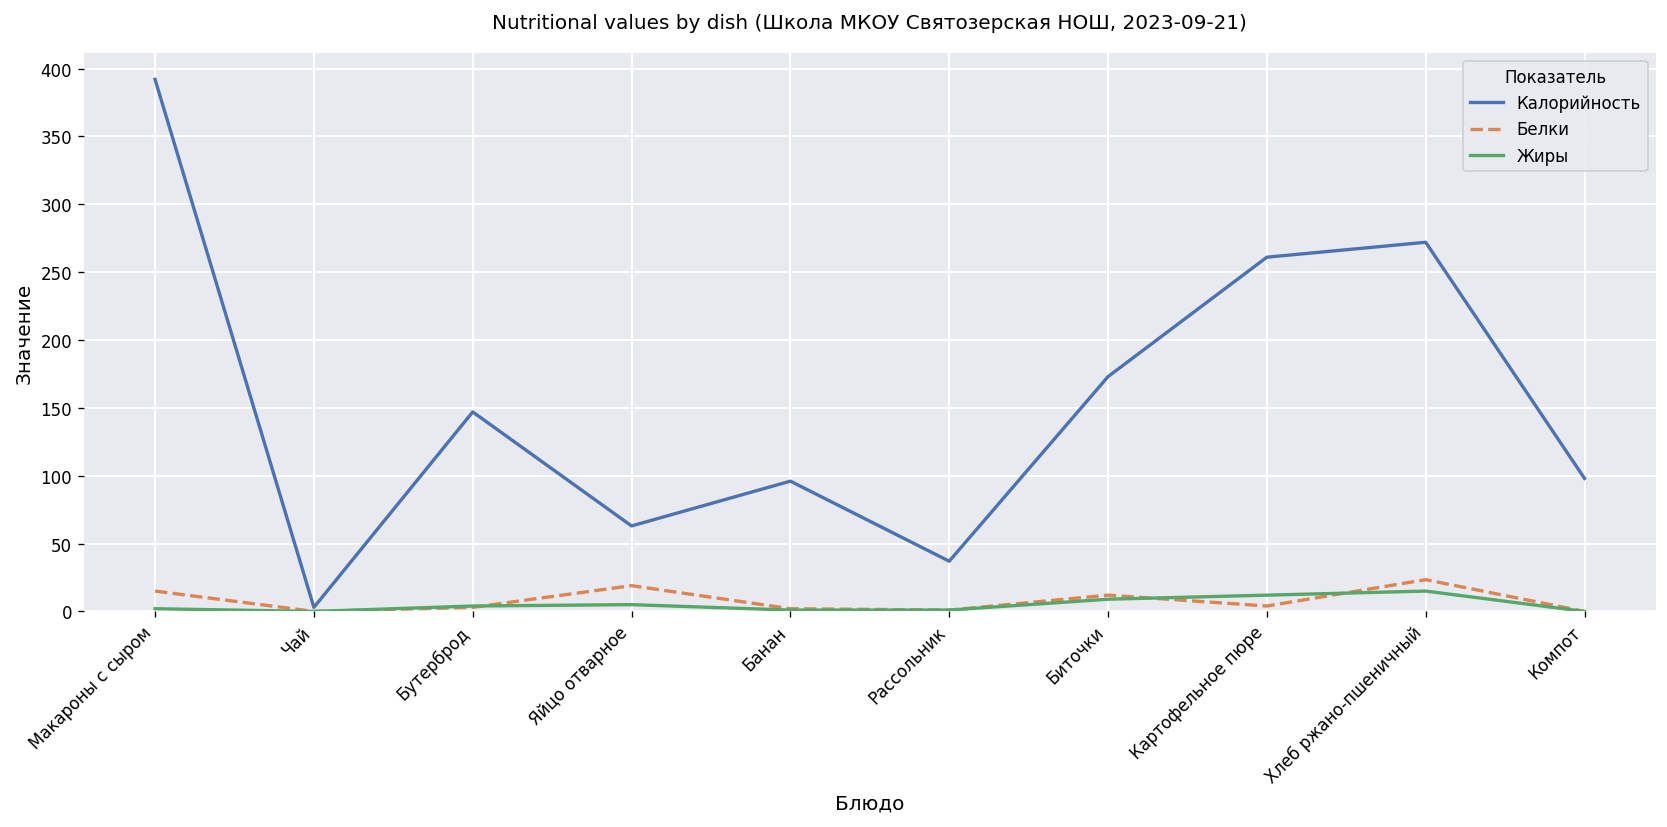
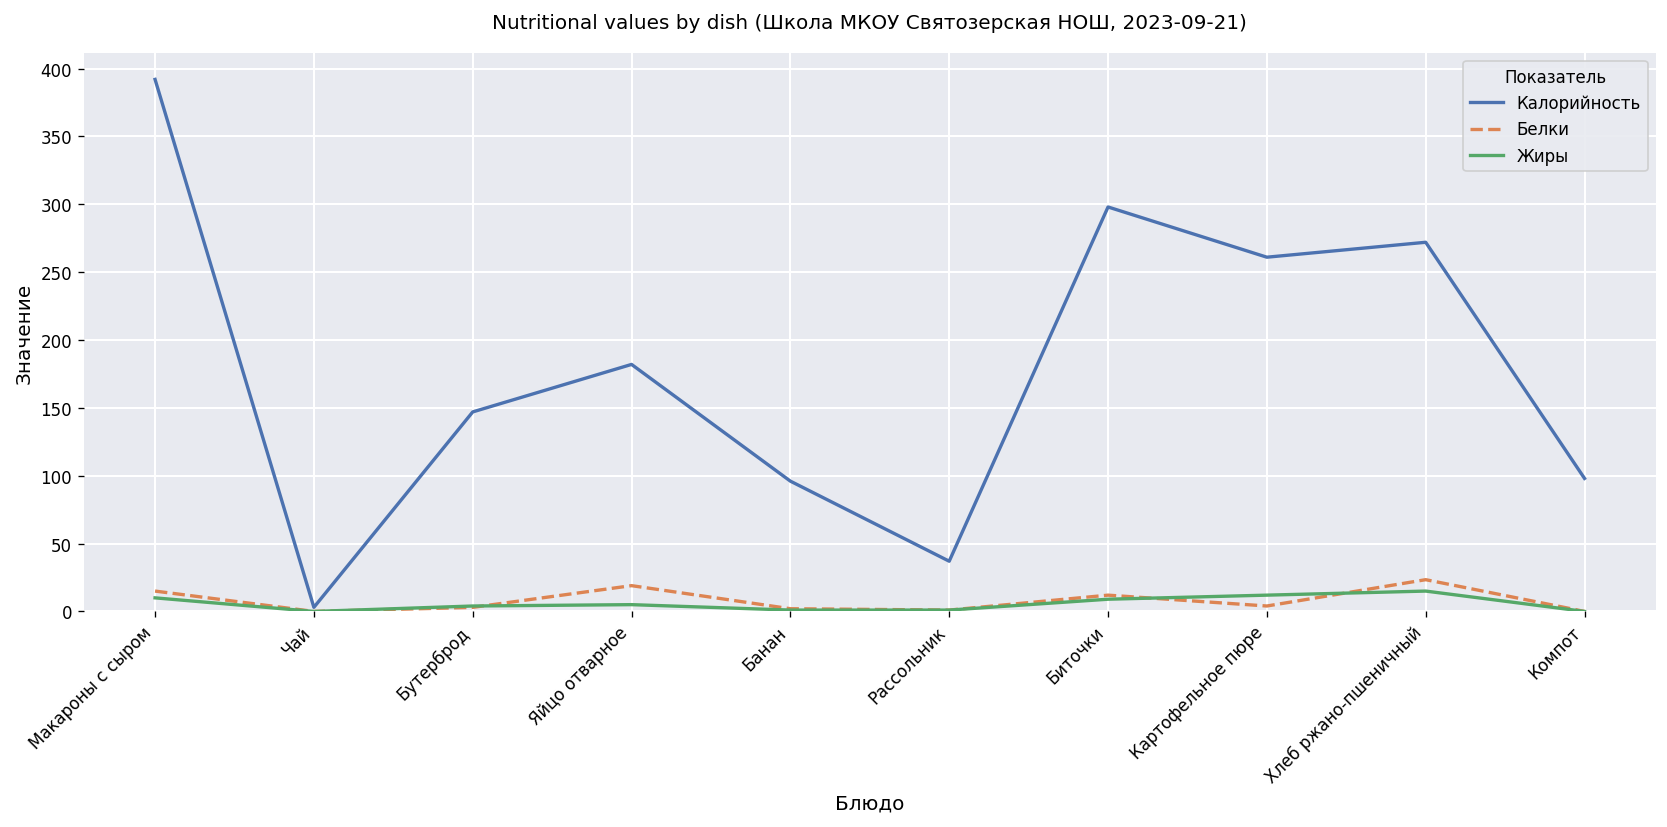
  {
    "Калорийность": {
      "Макароны с сыром": 392,
      "Чай": 3,
      "Бутерброд": 147,
-     "Яйцо отварное": 63,
+     "Яйцо отварное": 182,
      "Банан": 96,
      "Рассольник": 37,
-     "Биточки": 173,
+     "Биточки": 298,
      "Картофельное пюре": 261,
      "Хлеб ржано-пшеничный": 272,
      "Компот": 98
    },
    "Белки": {
      "Макароны с сыром": 15,
      "Яйцо отварное": 19,
      "Биточки": 12,
      "Картофельное пюре": 4,
      "Хлеб ржано-пшеничный": 23
    },
    "Жиры": {
-     "Макароны с сыром": 2,
+     "Макароны с сыром": 10,
      "Яйцо отварное": 5,
      "Биточки": 9,
      "Картофельное пюре": 12,
      "Хлеб ржано-пшеничный": 15
    }
  }
